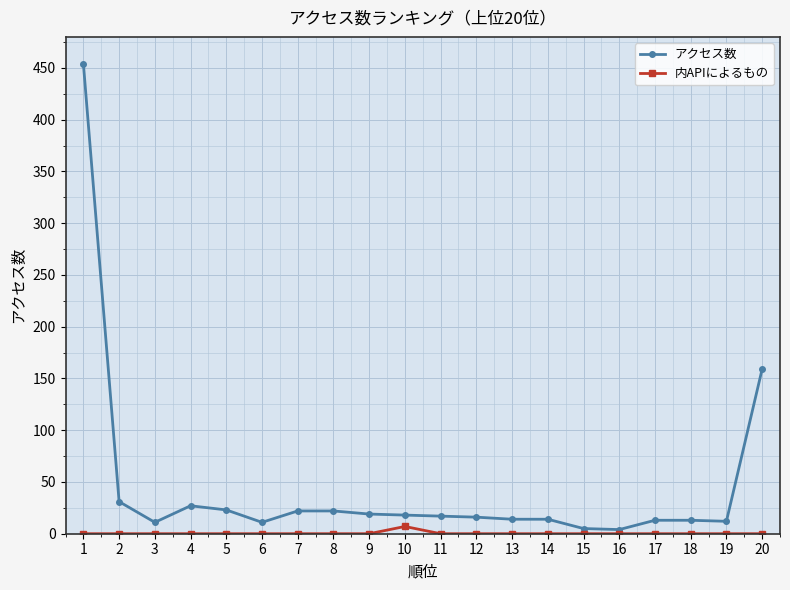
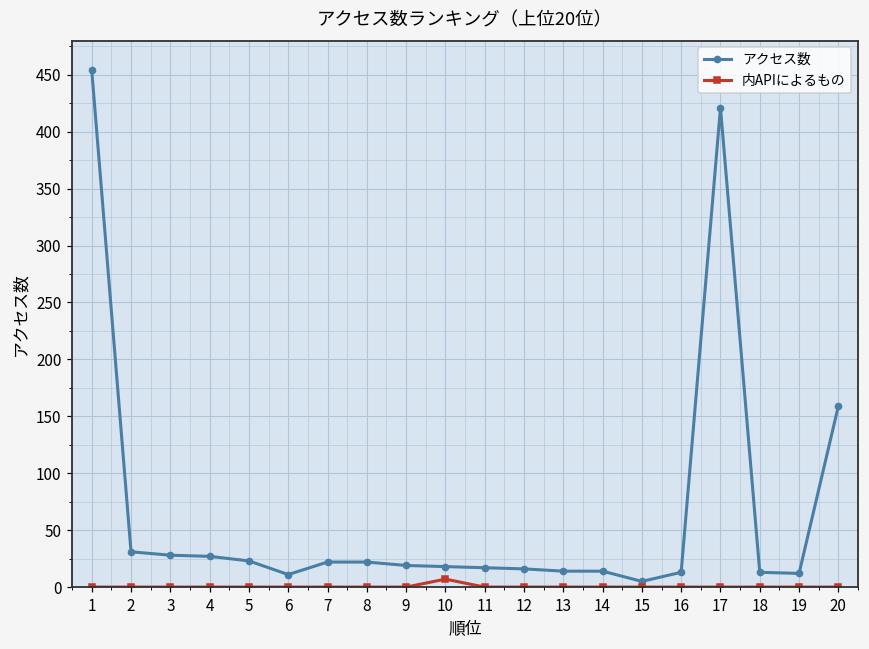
  {
    "アクセス数": {
      "1": 454,
      "2": 31,
-     "3": 11,
+     "3": 28,
      "4": 27,
      "5": 23,
      "6": 11,
      "7": 22,
      "8": 22,
      "9": 19,
      "10": 18,
      "11": 17,
      "12": 16,
      "13": 14,
      "14": 14,
      "15": 5,
-     "16": 4,
-     "17": 13,
+     "16": 13,
+     "17": 421,
      "18": 13,
      "19": 12,
      "20": 159
    },
    "内APIによるもの": {
      "1": 0,
      "2": 0,
      "3": 0,
      "4": 0,
      "5": 0,
      "6": 0,
      "7": 0,
      "8": 0,
      "9": 0,
      "10": 7,
      "11": 0,
      "12": 0,
      "13": 0,
      "14": 0,
      "15": 0,
      "16": 0,
      "17": 0,
      "18": 0,
      "19": 0,
      "20": 0
    }
  }
